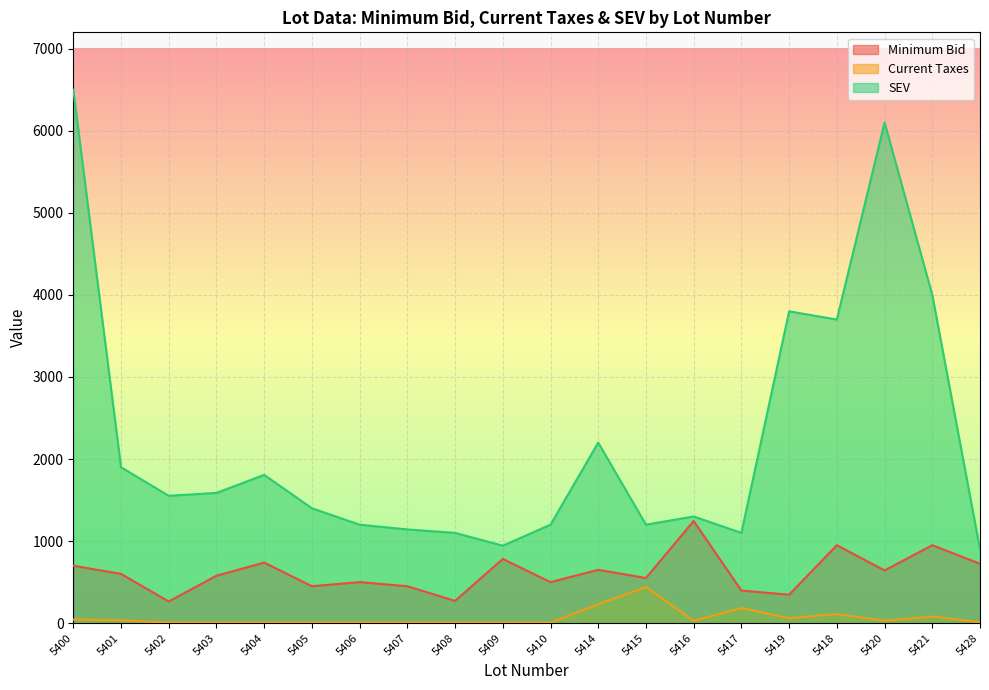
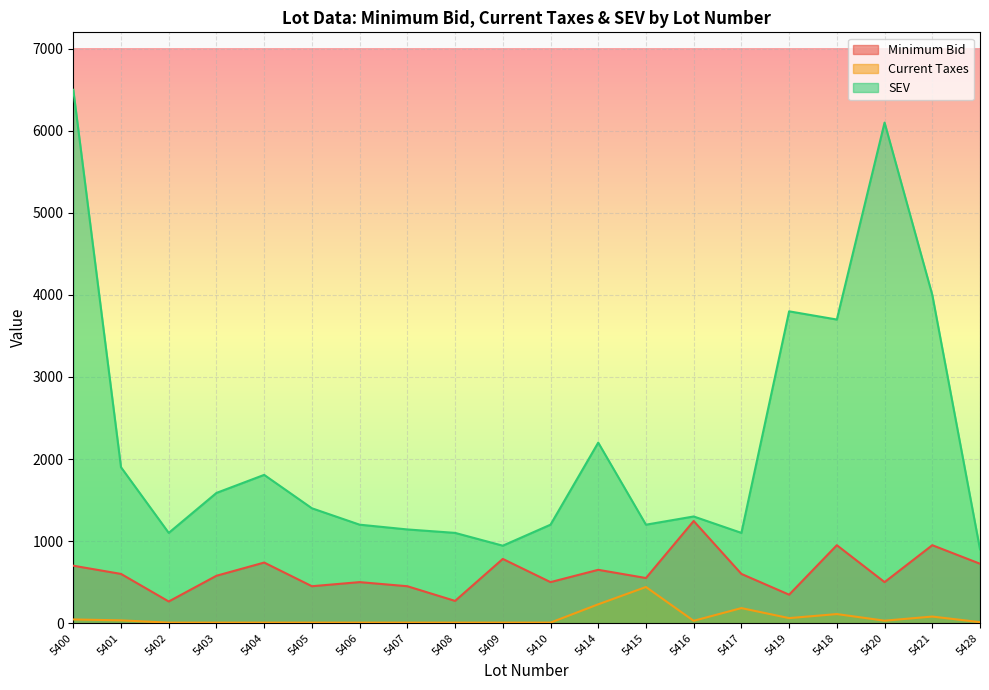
  {
    "Minimum Bid": {
      "5400": 700,
      "5401": 600,
      "5402": 300,
      "5403": 600,
      "5404": 700,
      "5405": 500,
      "5406": 500,
      "5407": 500,
      "5408": 300,
      "5409": 800,
      "5410": 500,
      "5414": 700,
      "5415": 600,
      "5416": 1200,
-     "5417": 400,
+     "5417": 600,
      "5419": 300,
      "5418": 1000,
-     "5420": 600,
+     "5420": 500,
      "5421": 1000,
      "5428": 700
    },
    "Current Taxes": {
      "5400": 0,
      "5401": 0,
      "5402": 0,
      "5403": 0,
      "5404": 0,
      "5405": 0,
      "5406": 0,
      "5407": 0,
      "5408": 0,
      "5409": 0,
      "5410": 0,
      "5414": 200,
      "5415": 400,
      "5416": 0,
      "5417": 200,
      "5419": 100,
      "5418": 100,
      "5420": 0,
      "5421": 100,
      "5428": 0
    },
    "SEV": {
      "5400": 6500,
      "5401": 1900,
-     "5402": 1600,
+     "5402": 1100,
      "5403": 1600,
      "5404": 1800,
      "5405": 1400,
      "5406": 1200,
      "5407": 1100,
      "5408": 1100,
      "5409": 900,
      "5410": 1200,
      "5414": 2200,
      "5415": 1200,
      "5416": 1300,
      "5417": 1100,
      "5419": 3800,
      "5418": 3700,
      "5420": 6100,
      "5421": 4000,
      "5428": 900
    }
  }
